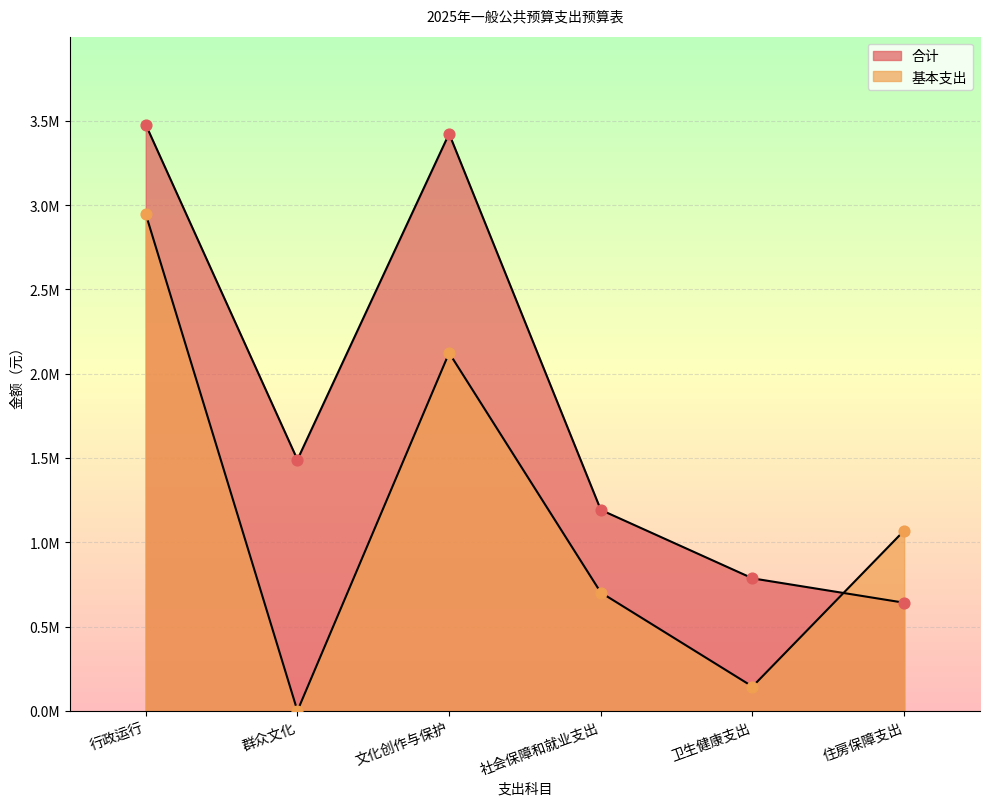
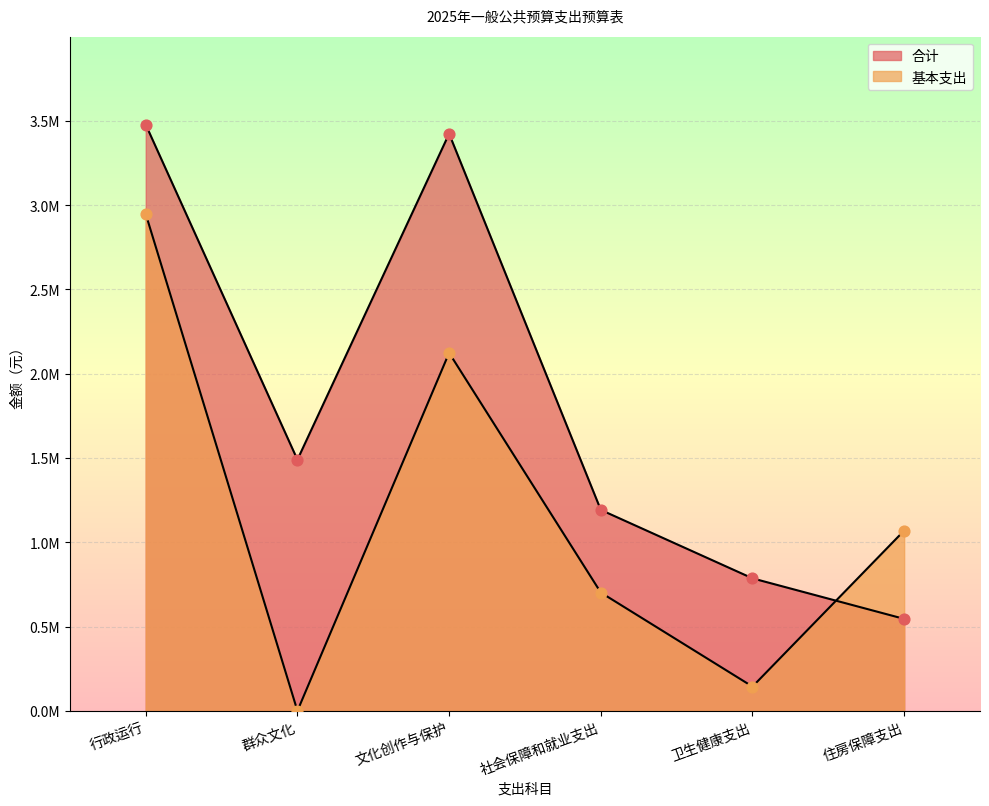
  {
    "合计": {
      "行政运行": 3480000,
      "群众文化": 1490000,
      "文化创作与保护": 3420000,
      "社会保障和就业支出": 1190000,
      "卫生健康支出": 790000,
-     "住房保障支出": 640000
+     "住房保障支出": 550000
    },
    "基本支出": {
      "行政运行": 2950000,
      "群众文化": 0,
      "文化创作与保护": 2120000,
      "社会保障和就业支出": 700000,
      "卫生健康支出": 140000,
      "住房保障支出": 1070000
    }
  }
